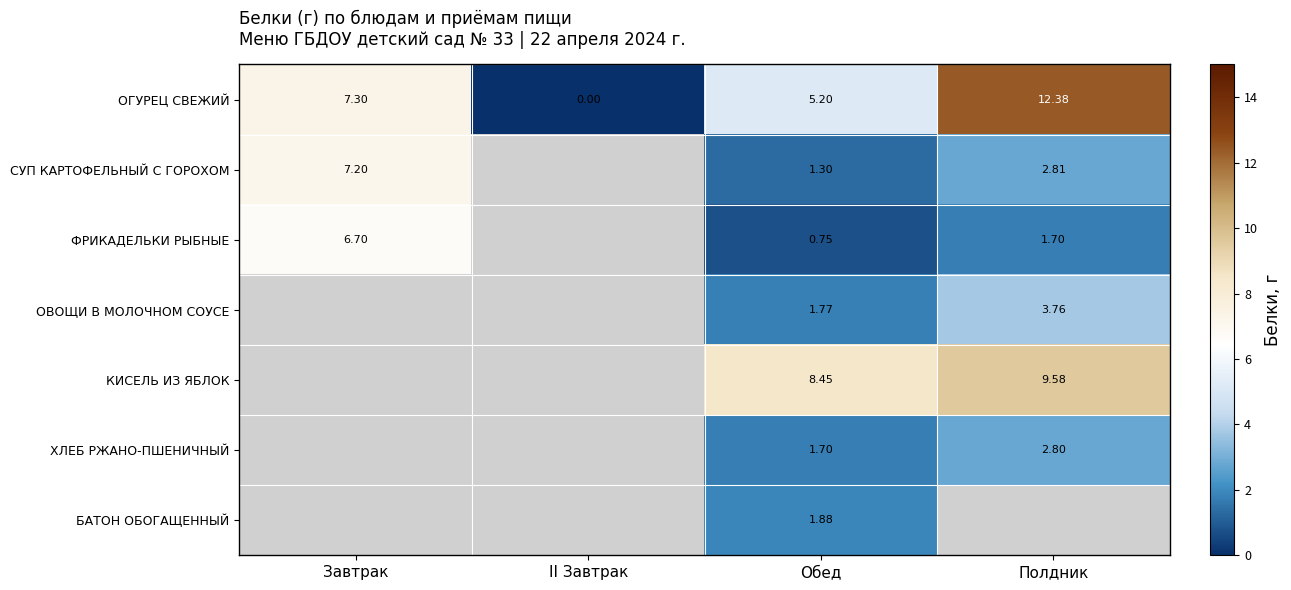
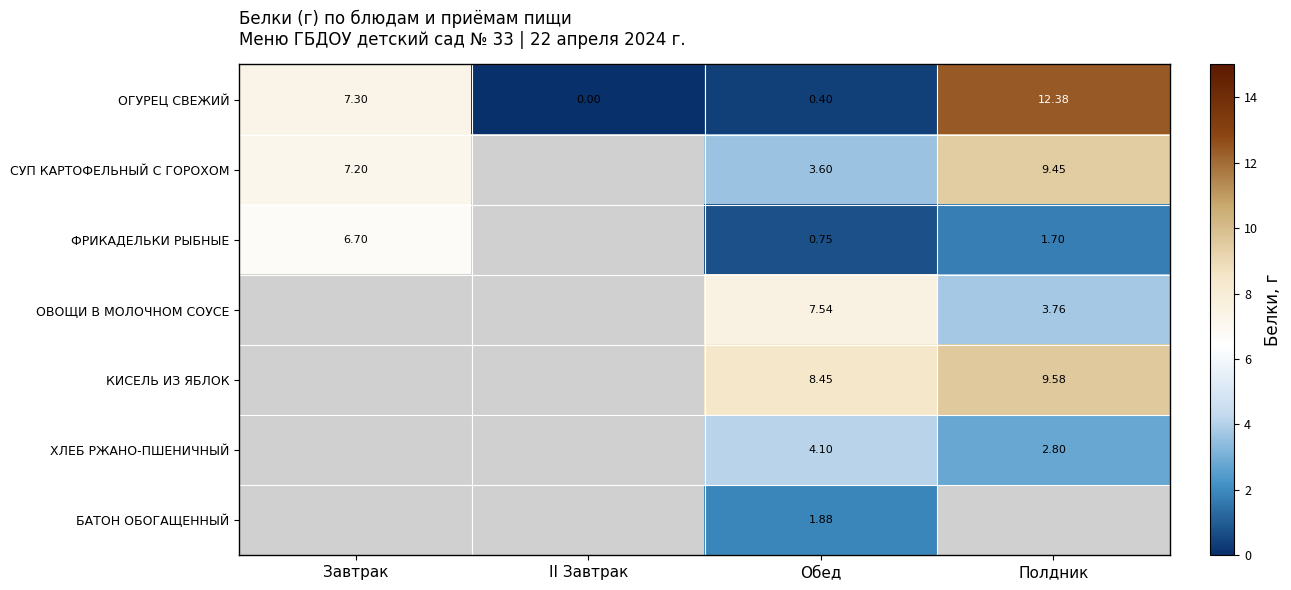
  {
    "ОГУРЕЦ СВЕЖИЙ": {
      "Завтрак": 7.30,
      "II Завтрак": 0.00,
-     "Обед": 5.20,
+     "Обед": 0.40,
      "Полдник": 12.38
    },
    "СУП КАРТОФЕЛЬНЫЙ С ГОРОХОМ": {
      "Завтрак": 7.20,
-     "Обед": 1.30,
-     "Полдник": 2.81
+     "Обед": 3.60,
+     "Полдник": 9.45
    },
    "ФРИКАДЕЛЬКИ РЫБНЫЕ": {
      "Завтрак": 6.70,
      "Обед": 0.75,
      "Полдник": 1.70
    },
    "ОВОЩИ В МОЛОЧНОМ СОУСЕ": {
-     "Обед": 1.77,
+     "Обед": 7.54,
      "Полдник": 3.76
    },
    "КИСЕЛЬ ИЗ ЯБЛОК": {
      "Обед": 8.45,
      "Полдник": 9.58
    },
    "ХЛЕБ РЖАНО-ПШЕНИЧНЫЙ": {
-     "Обед": 1.70,
+     "Обед": 4.10,
      "Полдник": 2.80
    },
    "БАТОН ОБОГАЩЕННЫЙ": {
      "Обед": 1.88
    }
  }
